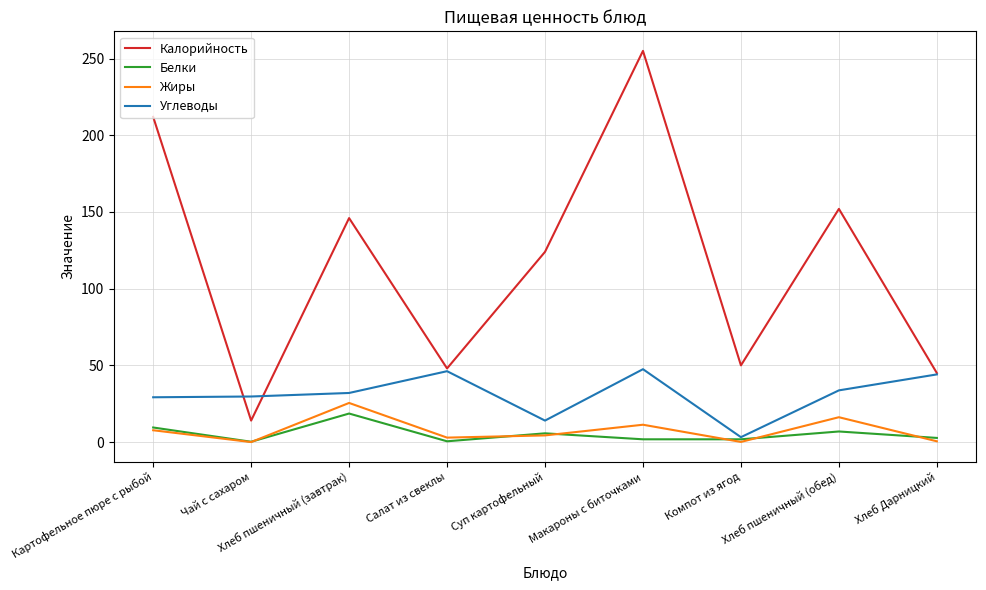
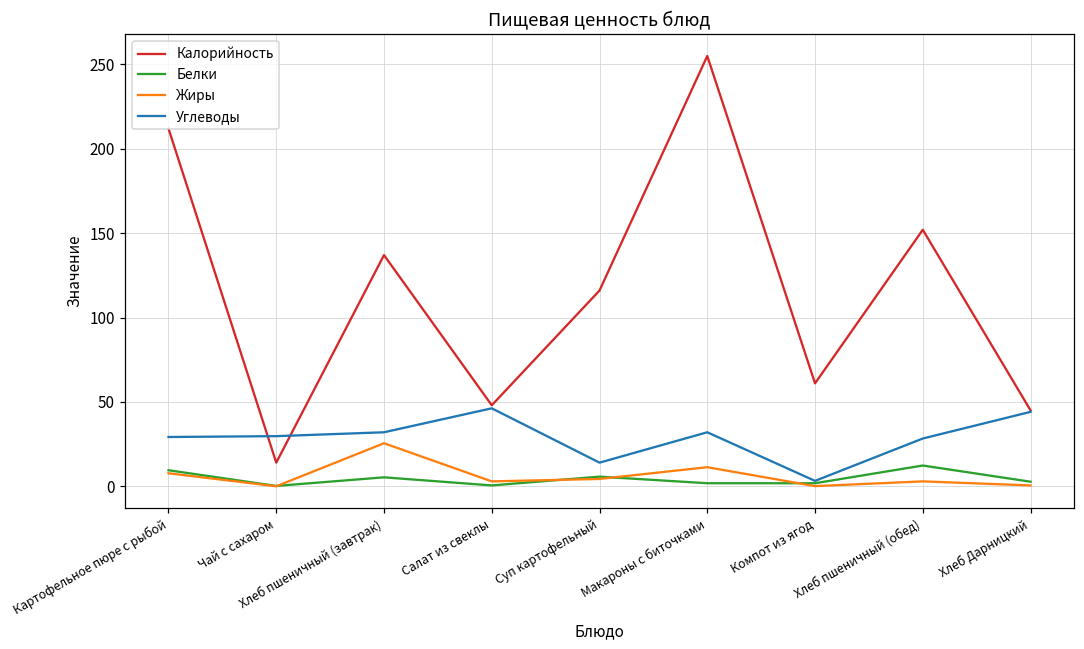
  {
    "Калорийность": {
      "Чай с сахаром": 14,
-     "Хлеб пшеничный (завтрак)": 146,
+     "Хлеб пшеничный (завтрак)": 137,
      "Салат из свеклы": 48,
-     "Суп картофельный": 124,
+     "Суп картофельный": 116,
      "Макароны с биточками": 255,
-     "Компот из ягод": 50,
+     "Компот из ягод": 61,
      "Хлеб пшеничный (обед)": 152
    },
    "Белки": {
      "Картофельное пюре с рыбой": 10,
-     "Хлеб пшеничный (завтрак)": 19,
+     "Хлеб пшеничный (завтрак)": 5,
      "Салат из свеклы": 1,
      "Макароны с биточками": 2,
-     "Хлеб пшеничный (обед)": 7,
+     "Хлеб пшеничный (обед)": 12,
      "Хлеб Дарницкий": 3
    },
    "Жиры": {
      "Картофельное пюре с рыбой": 8,
      "Хлеб пшеничный (завтрак)": 26,
      "Салат из свеклы": 3,
      "Макароны с биточками": 11,
      "Компот из ягод": 0,
-     "Хлеб пшеничный (обед)": 16,
+     "Хлеб пшеничный (обед)": 3,
      "Хлеб Дарницкий": 1
    },
    "Углеводы": {
      "Картофельное пюре с рыбой": 29,
      "Чай с сахаром": 30,
      "Хлеб пшеничный (завтрак)": 32,
      "Салат из свеклы": 46,
      "Суп картофельный": 14,
-     "Макароны с биточками": 48,
-     "Хлеб пшеничный (обед)": 34
+     "Макароны с биточками": 32,
+     "Хлеб пшеничный (обед)": 28
    }
  }
